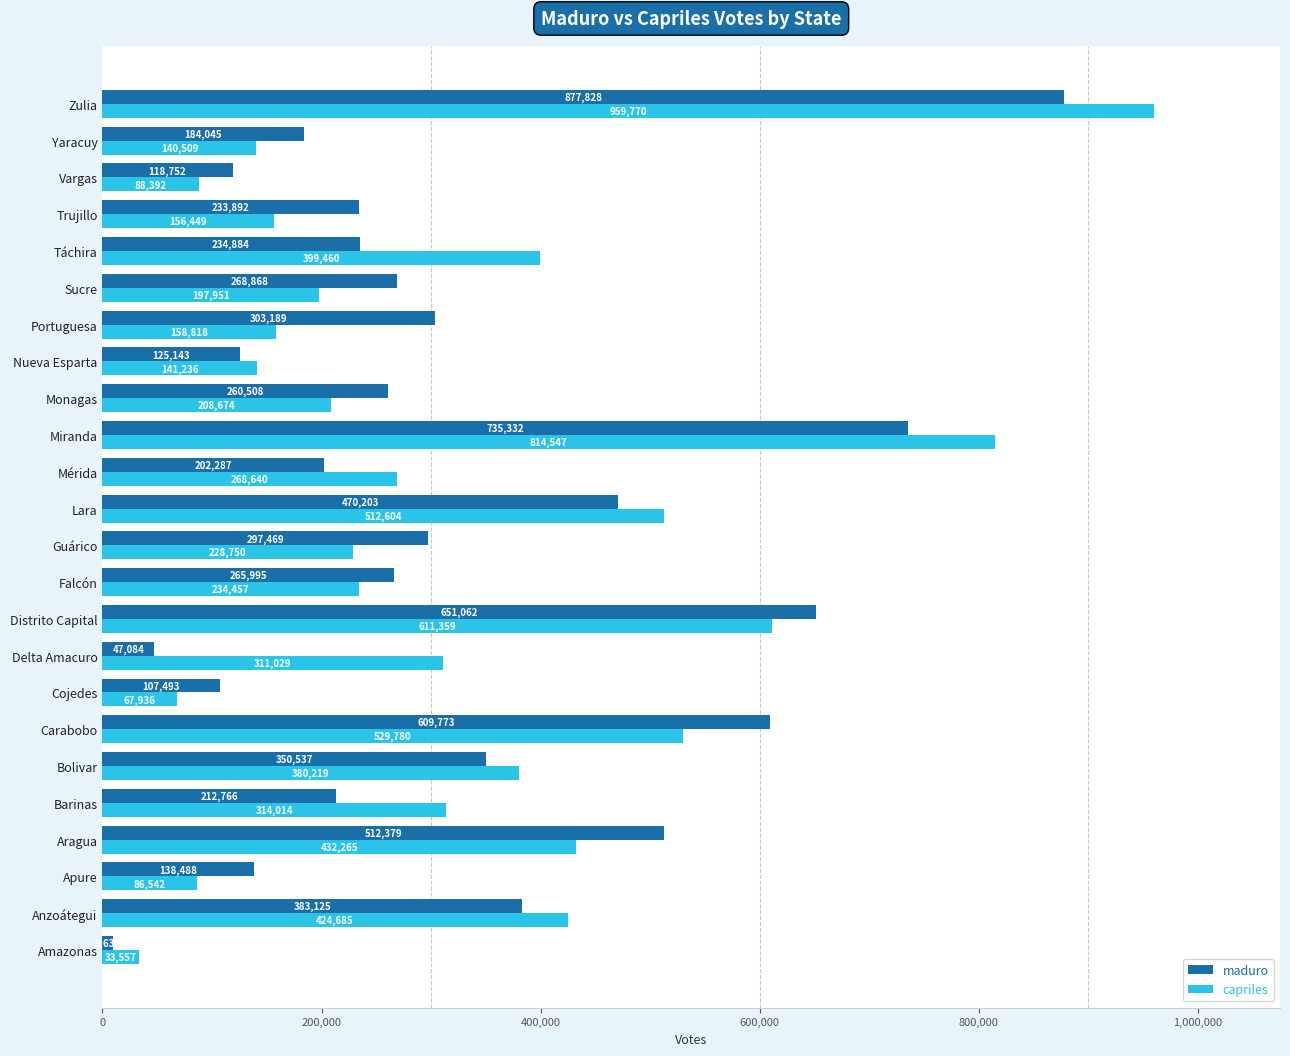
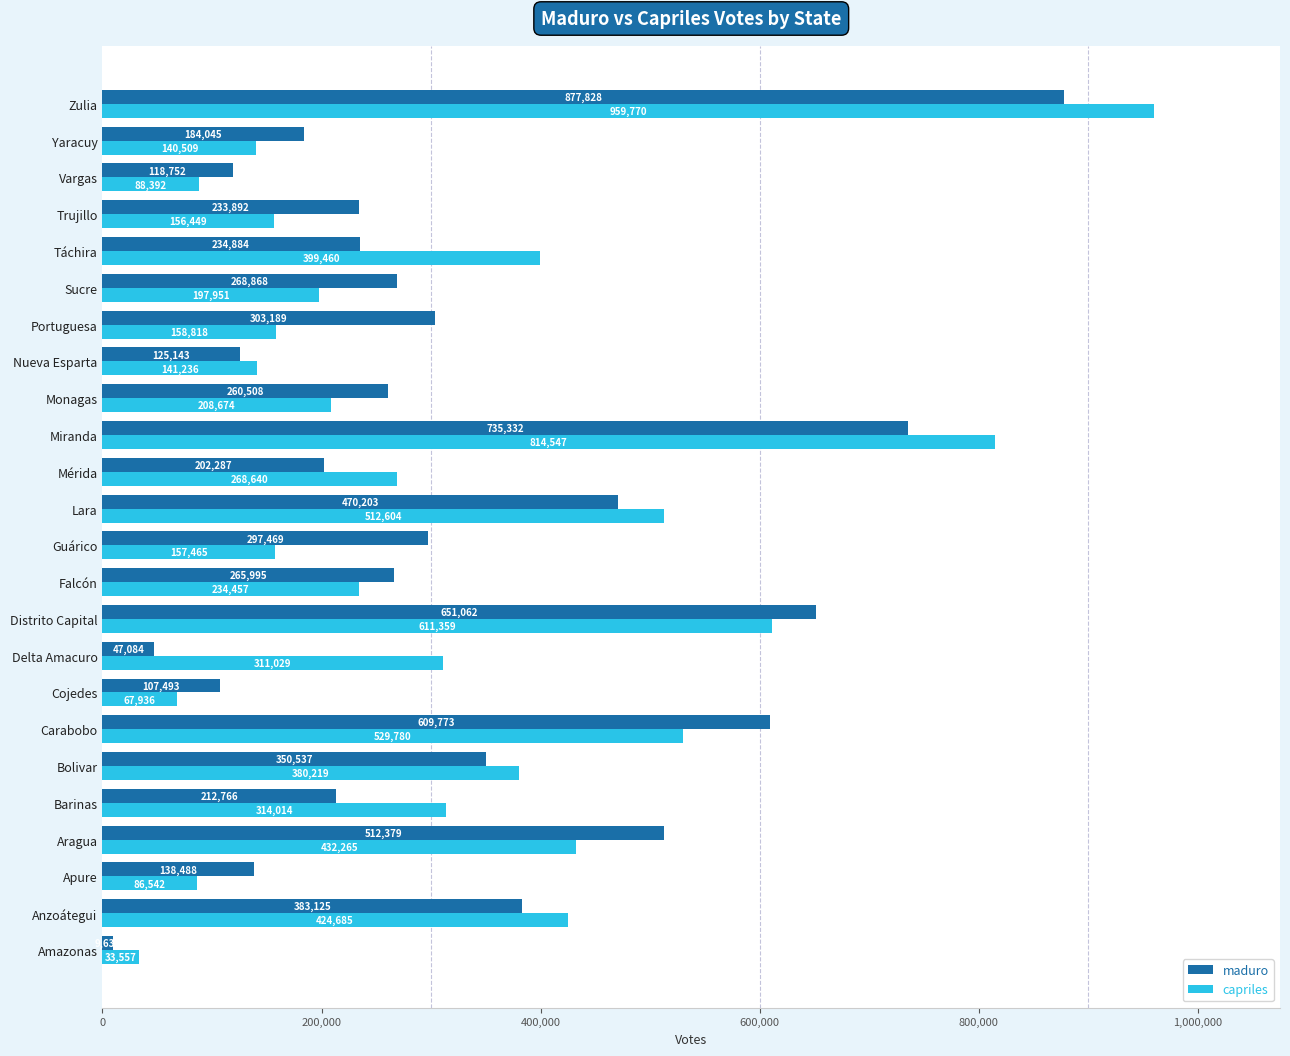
  {
    "maduro": {
      "Zulia": "877,828",
      "Yaracuy": "184,045",
      "Vargas": "118,752",
      "Trujillo": "233,892",
      "Táchira": "234,884",
      "Sucre": "268,868",
      "Portuguesa": "303,189",
      "Nueva Esparta": "125,143",
      "Monagas": "260,508",
      "Miranda": "735,332",
      "Mérida": "202,287",
      "Lara": "470,203",
      "Guárico": "297,469",
      "Falcón": "265,995",
      "Distrito Capital": "651,062",
      "Delta Amacuro": "47,084",
      "Cojedes": "107,493",
      "Carabobo": "609,773",
      "Bolivar": "350,537",
      "Barinas": "212,766",
      "Aragua": "512,379",
      "Apure": "138,488",
      "Anzoátegui": "383,125"
    },
    "capriles": {
      "Zulia": "959,770",
      "Yaracuy": "140,509",
      "Vargas": "88,392",
      "Trujillo": "156,449",
      "Táchira": "399,460",
      "Sucre": "197,951",
      "Portuguesa": "158,818",
      "Nueva Esparta": "141,236",
      "Monagas": "208,674",
      "Miranda": "814,547",
      "Mérida": "268,640",
      "Lara": "512,604",
-     "Guárico": "228,750",
+     "Guárico": "157,465",
      "Falcón": "234,457",
      "Distrito Capital": "611,359",
      "Delta Amacuro": "311,029",
      "Cojedes": "67,936",
      "Carabobo": "529,780",
      "Bolivar": "380,219",
      "Barinas": "314,014",
      "Aragua": "432,265",
      "Apure": "86,542",
      "Anzoátegui": "424,685",
      "Amazonas": "33,557"
    }
  }
